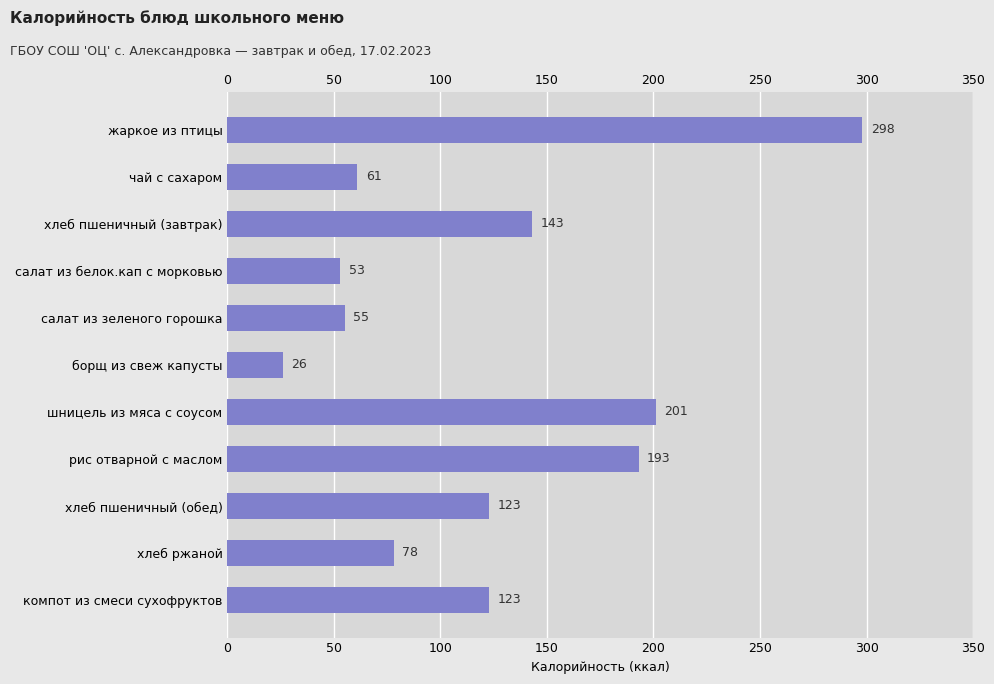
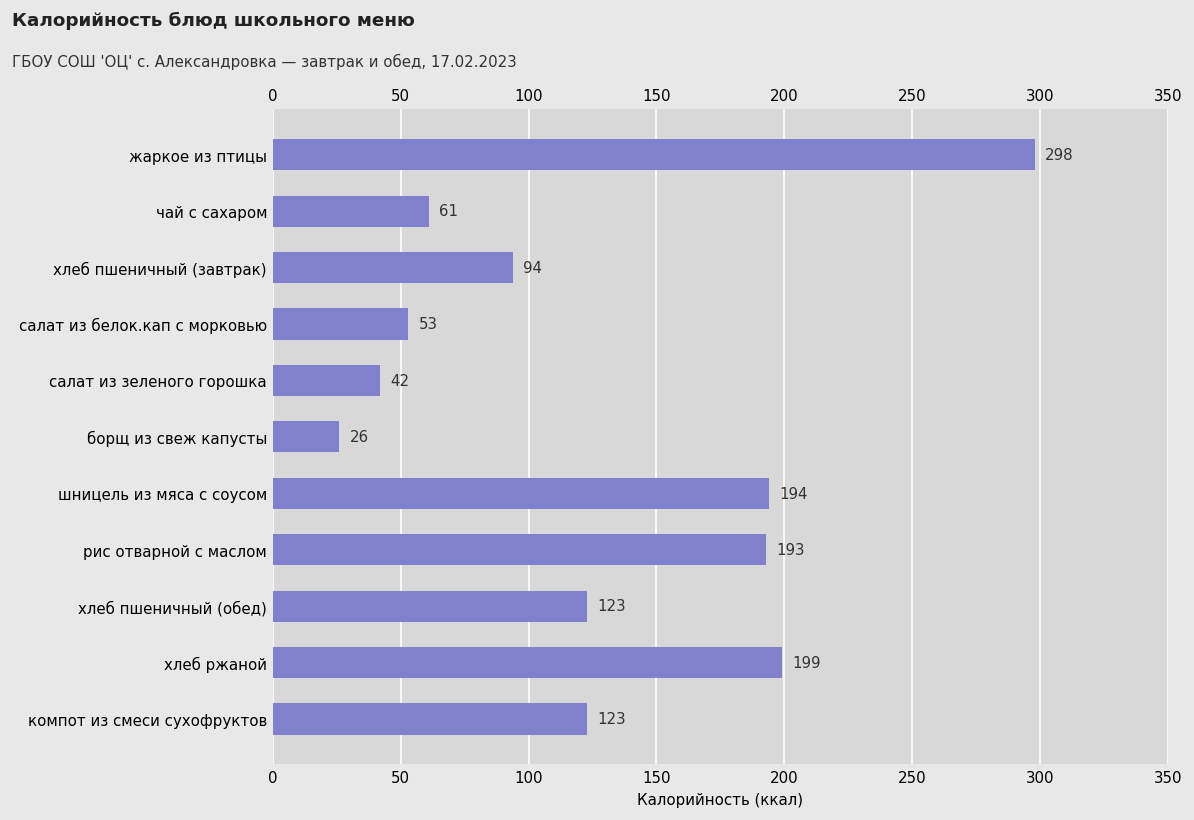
  {
    "жаркое из птицы": 298,
    "чай с сахаром": 61,
-   "хлеб пшеничный (завтрак)": 143,
+   "хлеб пшеничный (завтрак)": 94,
    "салат из белок.кап с морковью": 53,
-   "салат из зеленого горошка": 55,
+   "салат из зеленого горошка": 42,
    "борщ из свеж капусты": 26,
-   "шницель из мяса с соусом": 201,
+   "шницель из мяса с соусом": 194,
    "рис отварной с маслом": 193,
    "хлеб пшеничный (обед)": 123,
-   "хлеб ржаной": 78,
+   "хлеб ржаной": 199,
    "компот из смеси сухофруктов": 123
  }
